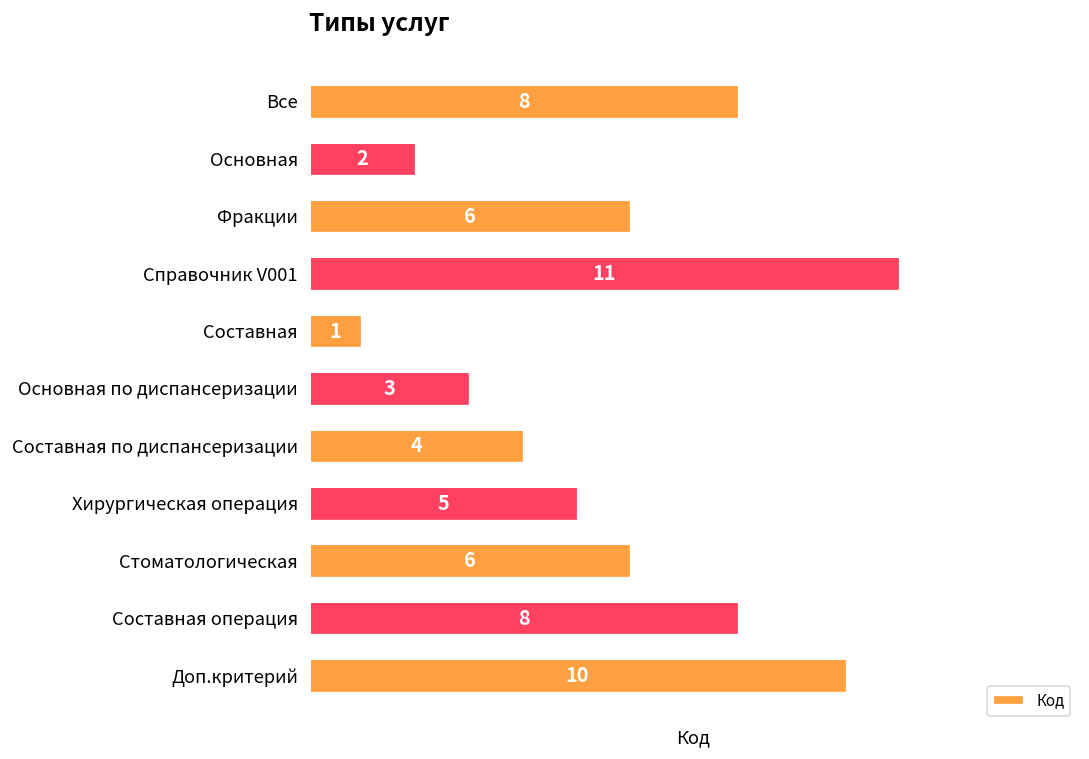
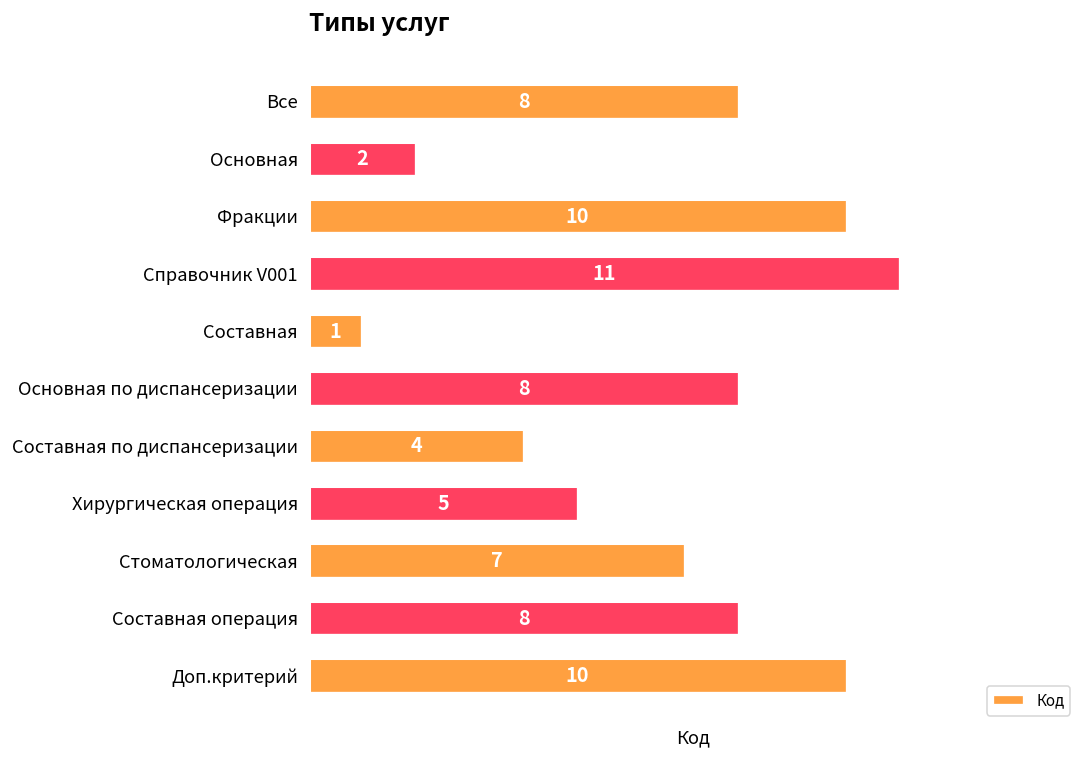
  {
    "Все": 8,
    "Основная": 2,
-   "Фракции": 6,
+   "Фракции": 10,
    "Справочник V001": 11,
    "Составная": 1,
-   "Основная по диспансеризации": 3,
+   "Основная по диспансеризации": 8,
    "Составная по диспансеризации": 4,
    "Хирургическая операция": 5,
-   "Стоматологическая": 6,
+   "Стоматологическая": 7,
    "Составная операция": 8,
    "Доп.критерий": 10
  }
